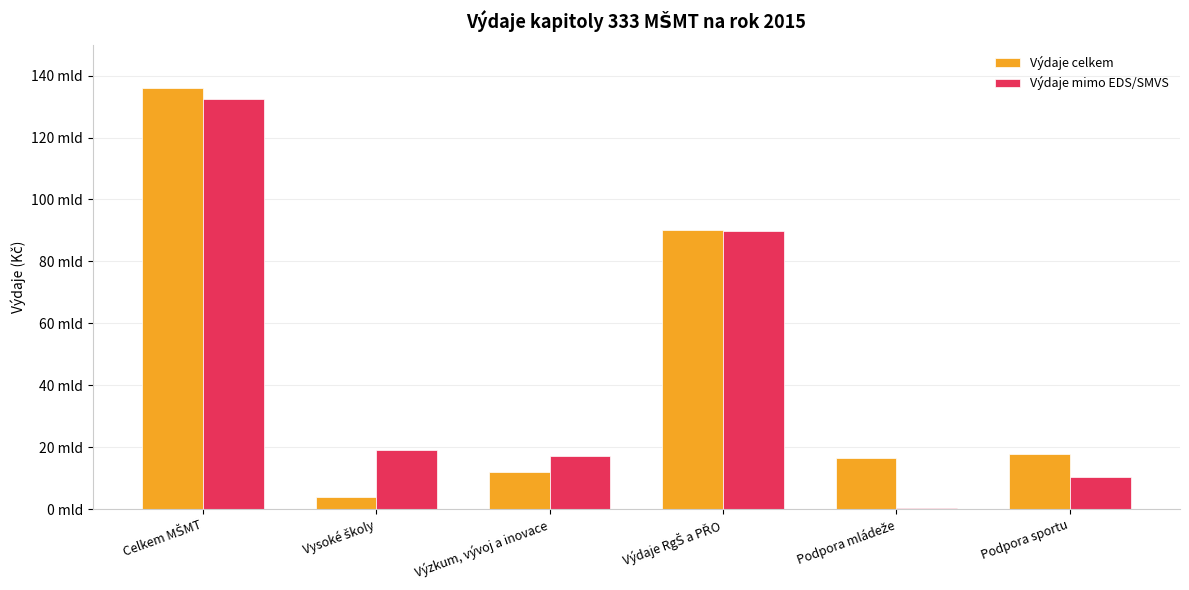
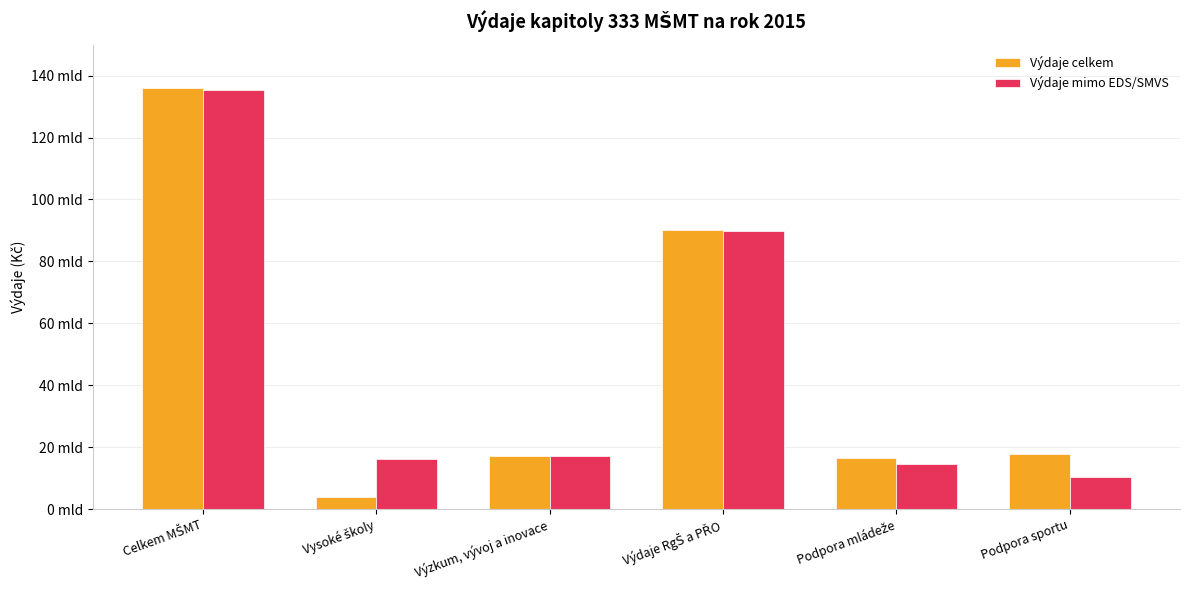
  {
    "Výdaje celkem": {
      "Celkem MŠMT": "136 mld",
      "Vysoké školy": "4 mld",
-     "Výzkum, vývoj a inovace": "12 mld",
+     "Výzkum, vývoj a inovace": "17 mld",
      "Výdaje RgŠ a PŘO": "90 mld",
      "Podpora mládeže": "16 mld",
      "Podpora sportu": "18 mld"
    },
    "Výdaje mimo EDS/SMVS": {
-     "Celkem MŠMT": "133 mld",
-     "Vysoké školy": "19 mld",
+     "Celkem MŠMT": "135 mld",
+     "Vysoké školy": "16 mld",
      "Výzkum, vývoj a inovace": "17 mld",
      "Výdaje RgŠ a PŘO": "90 mld",
-     "Podpora mládeže": "0 mld",
+     "Podpora mládeže": "15 mld",
      "Podpora sportu": "10 mld"
    }
  }
